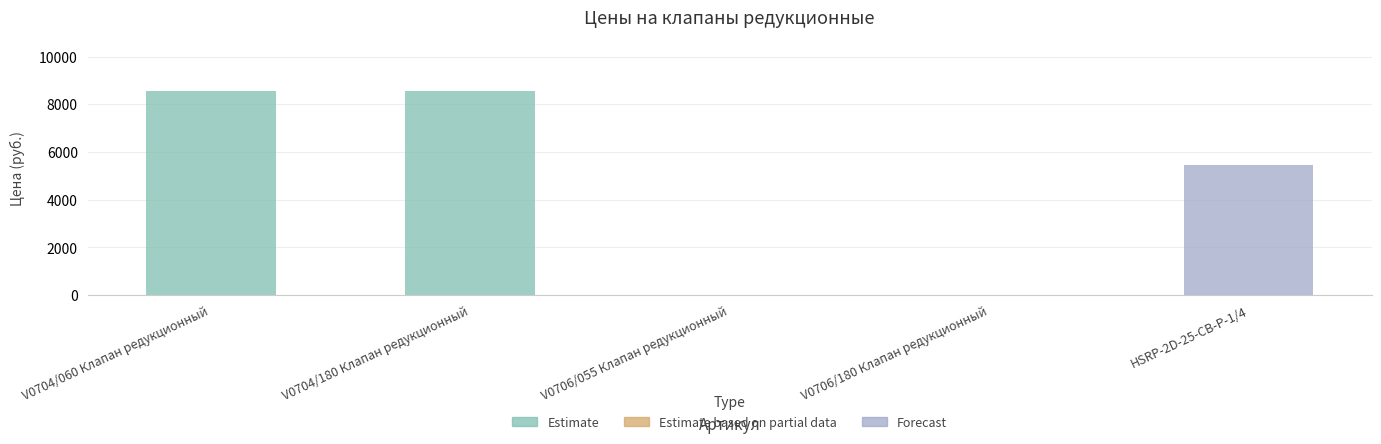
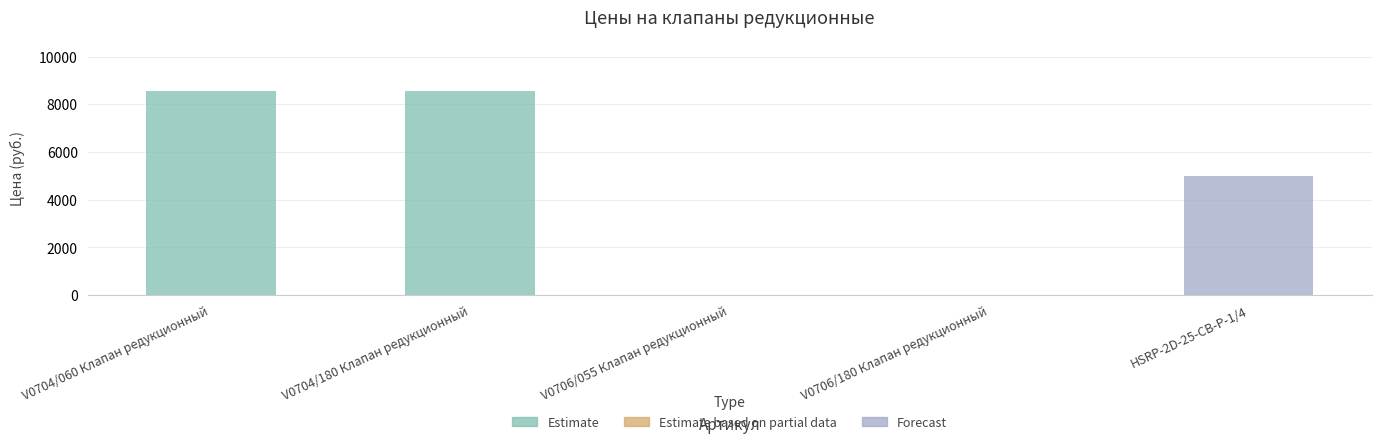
  {
    "V0704/060 Клапан редукционный": 8600,
    "V0704/180 Клапан редукционный": 8600,
    "V0706/055 Клапан редукционный": 0,
    "V0706/180 Клапан редукционный": 0,
-   "HSRP-2D-25-CB-P-1/4": 5400
+   "HSRP-2D-25-CB-P-1/4": 5000
  }
